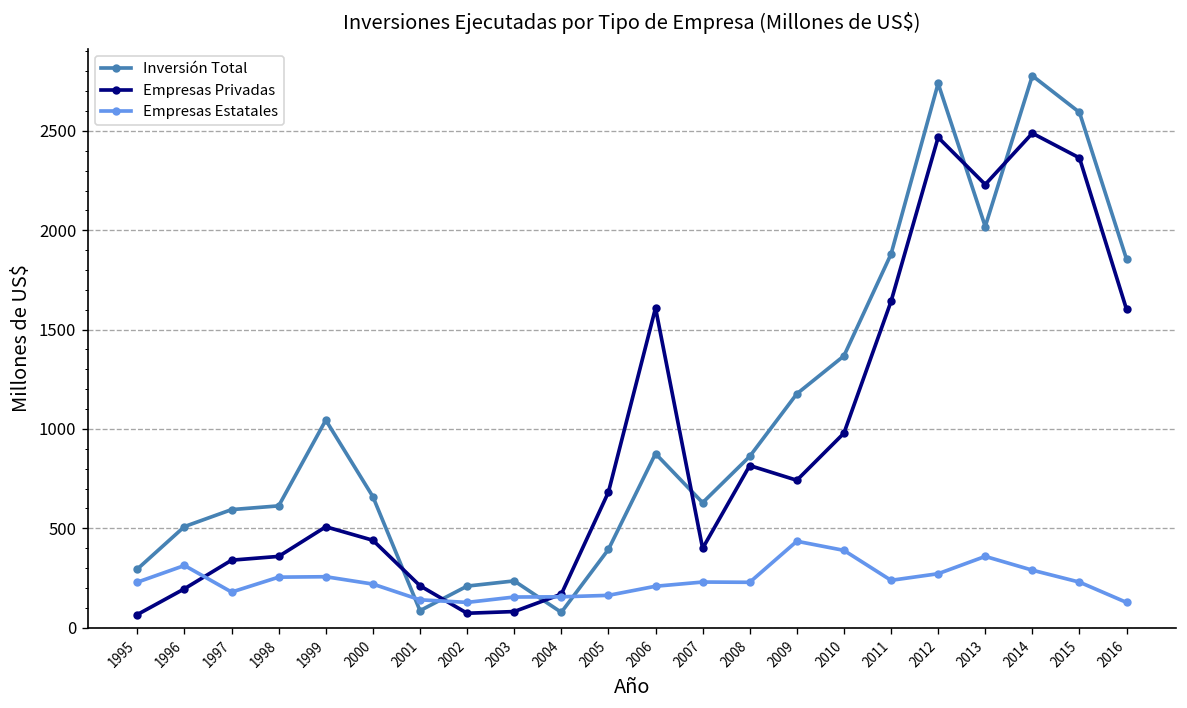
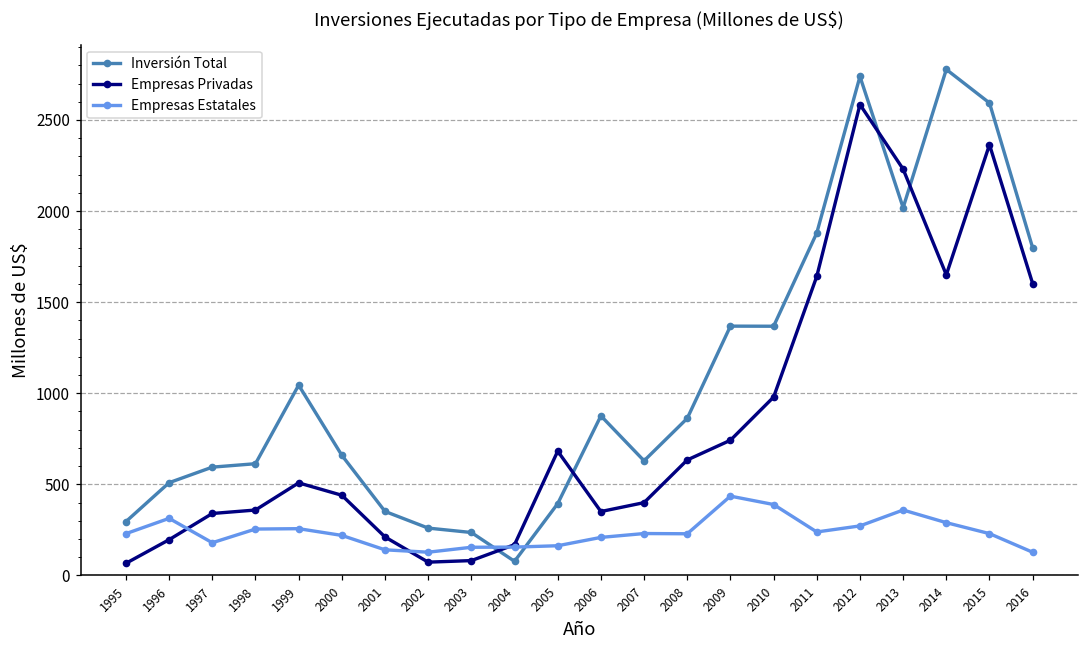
  {
    "Inversión Total": {
      "1995": 300,
      "1996": 510,
      "1997": 590,
      "1998": 610,
      "1999": 1040,
      "2000": 660,
-     "2001": 90,
-     "2002": 210,
+     "2001": 350,
+     "2002": 260,
      "2003": 240,
      "2004": 80,
      "2005": 390,
      "2006": 880,
      "2007": 630,
      "2008": 860,
-     "2009": 1180,
+     "2009": 1370,
      "2010": 1370,
      "2011": 1880,
      "2012": 2740,
      "2013": 2020,
      "2014": 2780,
      "2015": 2590,
-     "2016": 1850
+     "2016": 1800
    },
    "Empresas Privadas": {
      "1995": 70,
      "1996": 200,
      "1997": 340,
      "1998": 360,
      "1999": 510,
      "2000": 440,
      "2001": 210,
      "2002": 70,
      "2003": 80,
      "2005": 680,
-     "2006": 1610,
+     "2006": 350,
      "2007": 400,
-     "2008": 820,
+     "2008": 630,
      "2009": 740,
      "2010": 980,
      "2011": 1640,
-     "2012": 2470,
+     "2012": 2590,
      "2013": 2230,
-     "2014": 2490,
+     "2014": 1650,
      "2015": 2360,
      "2016": 1600
    },
    "Empresas Estatales": {
      "1995": 230,
      "1996": 310,
      "1997": 180,
      "1998": 250,
      "1999": 260,
      "2000": 220,
      "2001": 140,
      "2002": 130,
      "2003": 150,
      "2005": 160,
      "2006": 210,
      "2007": 230,
      "2008": 230,
      "2009": 440,
      "2010": 390,
      "2011": 240,
      "2012": 270,
      "2013": 360,
      "2014": 290,
      "2015": 230,
      "2016": 130
    }
  }
